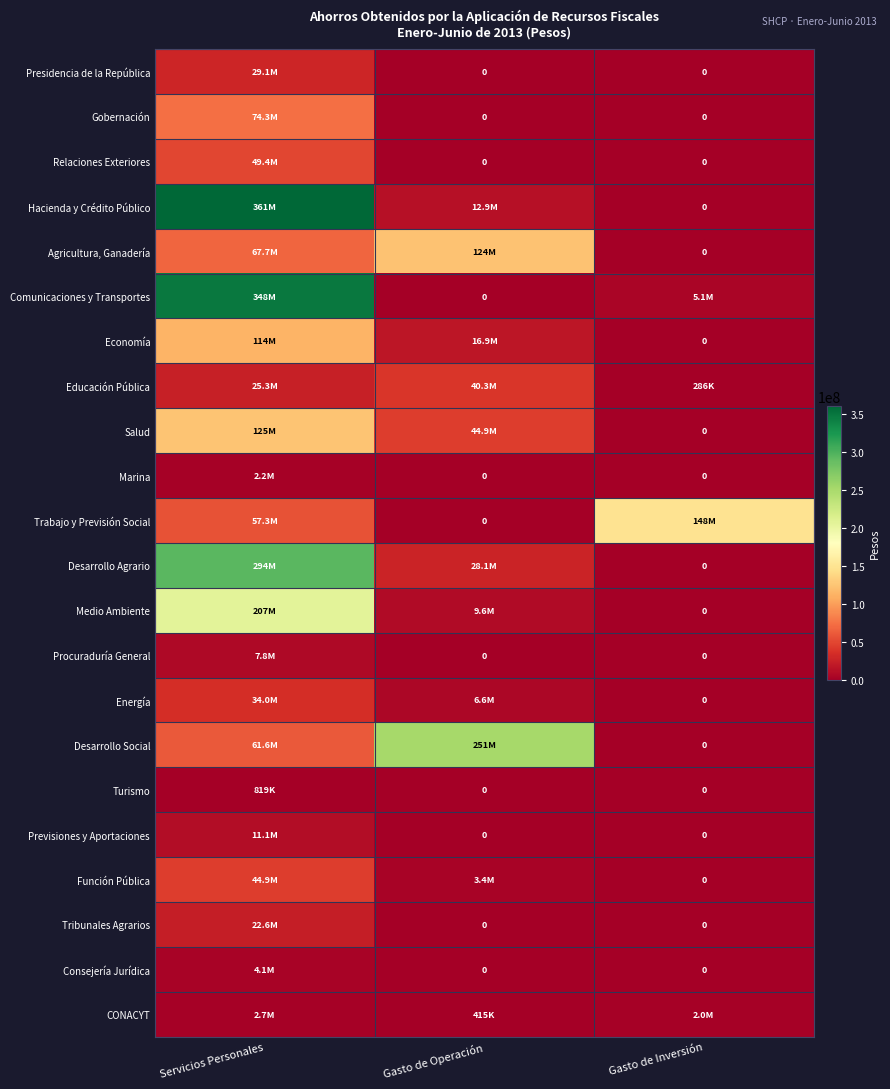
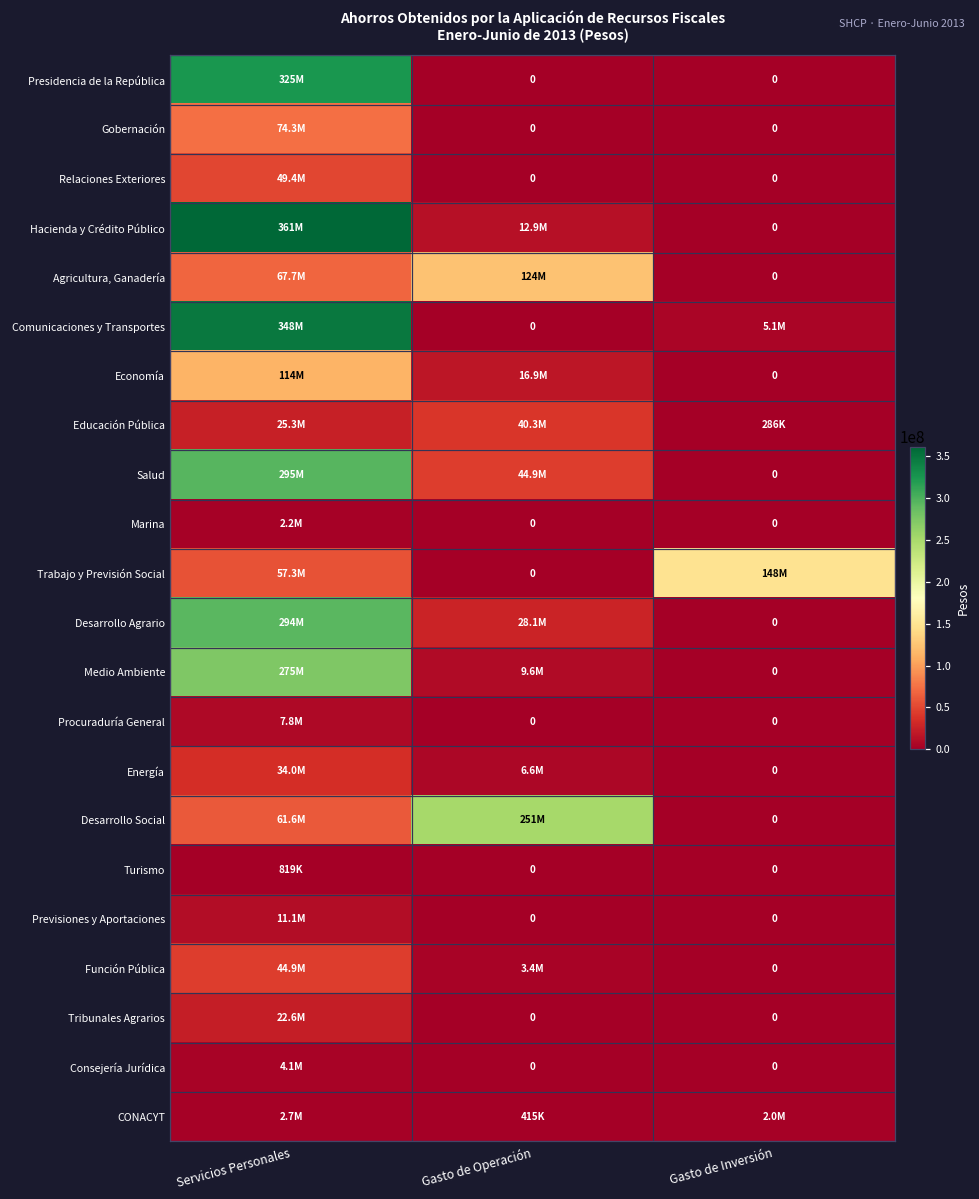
  {
    "Presidencia de la República": {
-     "Servicios Personales": "29.1M",
+     "Servicios Personales": "325M",
      "Gasto de Operación": "0",
      "Gasto de Inversión": "0"
    },
    "Gobernación": {
      "Servicios Personales": "74.3M",
      "Gasto de Operación": "0",
      "Gasto de Inversión": "0"
    },
    "Relaciones Exteriores": {
      "Servicios Personales": "49.4M",
      "Gasto de Operación": "0",
      "Gasto de Inversión": "0"
    },
    "Hacienda y Crédito Público": {
      "Servicios Personales": "361M",
      "Gasto de Operación": "12.9M",
      "Gasto de Inversión": "0"
    },
    "Agricultura, Ganadería": {
      "Servicios Personales": "67.7M",
      "Gasto de Operación": "124M",
      "Gasto de Inversión": "0"
    },
    "Comunicaciones y Transportes": {
      "Servicios Personales": "348M",
      "Gasto de Operación": "0",
      "Gasto de Inversión": "5.1M"
    },
    "Economía": {
      "Servicios Personales": "114M",
      "Gasto de Operación": "16.9M",
      "Gasto de Inversión": "0"
    },
    "Educación Pública": {
      "Servicios Personales": "25.3M",
      "Gasto de Operación": "40.3M",
      "Gasto de Inversión": "286K"
    },
    "Salud": {
-     "Servicios Personales": "125M",
+     "Servicios Personales": "295M",
      "Gasto de Operación": "44.9M",
      "Gasto de Inversión": "0"
    },
    "Marina": {
      "Servicios Personales": "2.2M",
      "Gasto de Operación": "0",
      "Gasto de Inversión": "0"
    },
    "Trabajo y Previsión Social": {
      "Servicios Personales": "57.3M",
      "Gasto de Operación": "0",
      "Gasto de Inversión": "148M"
    },
    "Desarrollo Agrario": {
      "Servicios Personales": "294M",
      "Gasto de Operación": "28.1M",
      "Gasto de Inversión": "0"
    },
    "Medio Ambiente": {
-     "Servicios Personales": "207M",
+     "Servicios Personales": "275M",
      "Gasto de Operación": "9.6M",
      "Gasto de Inversión": "0"
    },
    "Procuraduría General": {
      "Servicios Personales": "7.8M",
      "Gasto de Operación": "0",
      "Gasto de Inversión": "0"
    },
    "Energía": {
      "Servicios Personales": "34.0M",
      "Gasto de Operación": "6.6M",
      "Gasto de Inversión": "0"
    },
    "Desarrollo Social": {
      "Servicios Personales": "61.6M",
      "Gasto de Operación": "251M",
      "Gasto de Inversión": "0"
    },
    "Turismo": {
      "Servicios Personales": "819K",
      "Gasto de Operación": "0",
      "Gasto de Inversión": "0"
    },
    "Previsiones y Aportaciones": {
      "Servicios Personales": "11.1M",
      "Gasto de Operación": "0",
      "Gasto de Inversión": "0"
    },
    "Función Pública": {
      "Servicios Personales": "44.9M",
      "Gasto de Operación": "3.4M",
      "Gasto de Inversión": "0"
    },
    "Tribunales Agrarios": {
      "Servicios Personales": "22.6M",
      "Gasto de Operación": "0",
      "Gasto de Inversión": "0"
    },
    "Consejería Jurídica": {
      "Servicios Personales": "4.1M",
      "Gasto de Operación": "0",
      "Gasto de Inversión": "0"
    },
    "CONACYT": {
      "Servicios Personales": "2.7M",
      "Gasto de Operación": "415K",
      "Gasto de Inversión": "2.0M"
    }
  }
